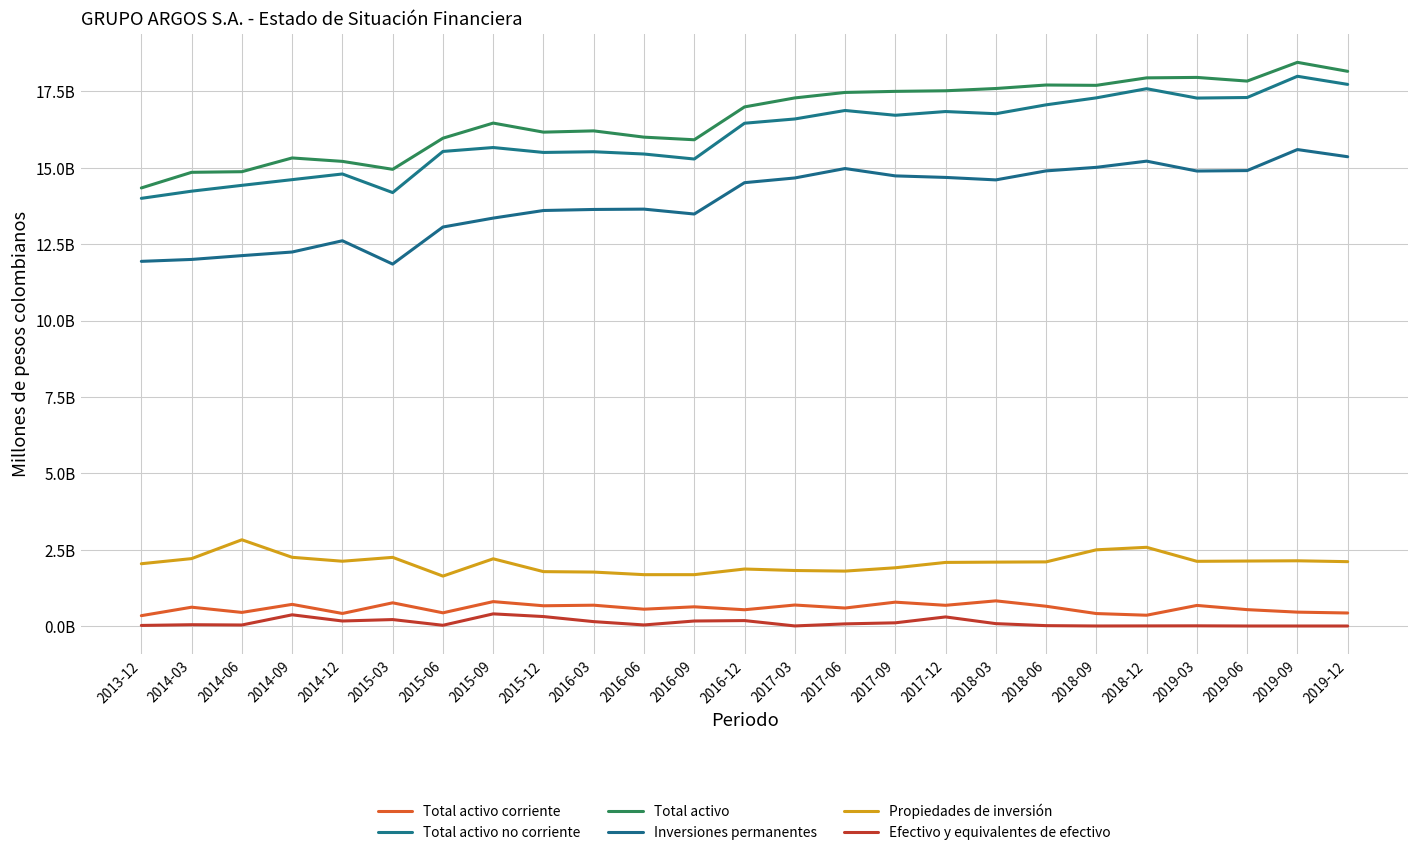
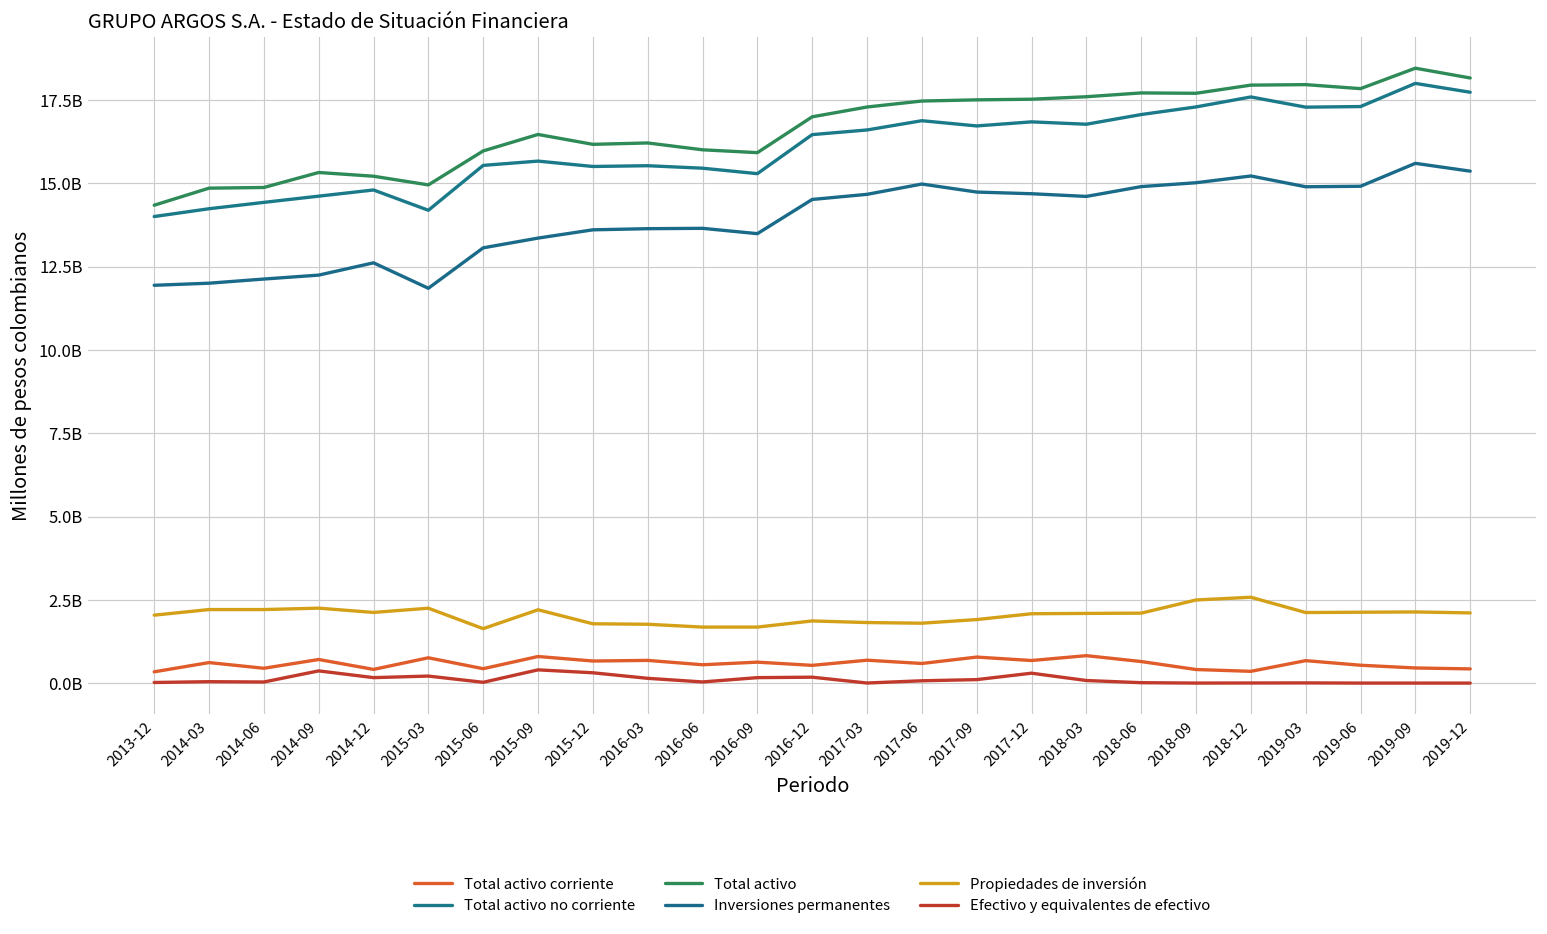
  {
    "Propiedades de inversión": {
      "2013-12": 2000000000,
      "2014-03": 2200000000,
-     "2014-06": 2800000000,
+     "2014-06": 2200000000,
      "2014-09": 2300000000,
      "2014-12": 2100000000,
      "2015-03": 2200000000,
      "2015-06": 1600000000,
      "2015-09": 2200000000,
      "2015-12": 1800000000,
      "2016-03": 1800000000,
      "2016-06": 1700000000,
      "2016-09": 1700000000,
      "2016-12": 1900000000,
      "2017-03": 1800000000,
      "2017-06": 1800000000,
      "2017-09": 1900000000,
      "2017-12": 2100000000,
      "2018-03": 2100000000,
      "2018-06": 2100000000,
      "2018-09": 2500000000,
      "2018-12": 2600000000,
      "2019-03": 2100000000,
      "2019-06": 2100000000,
      "2019-09": 2100000000,
      "2019-12": 2100000000
    }
  }
